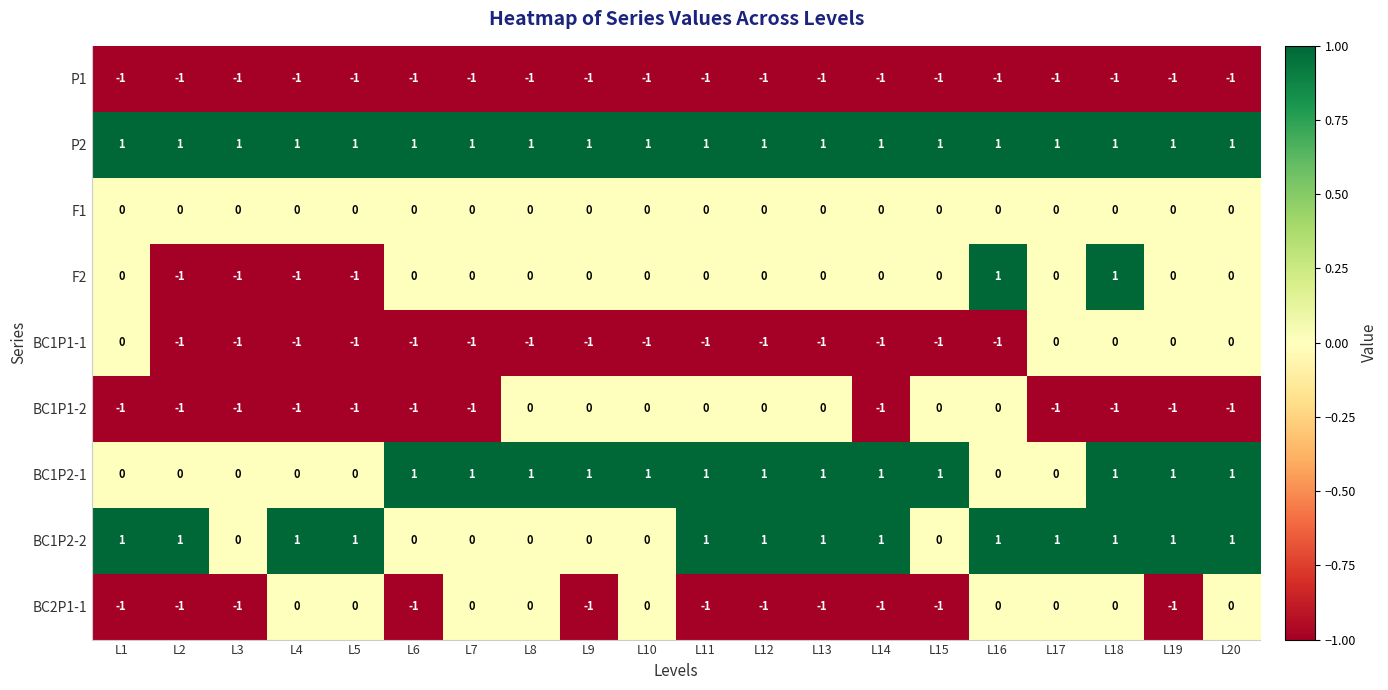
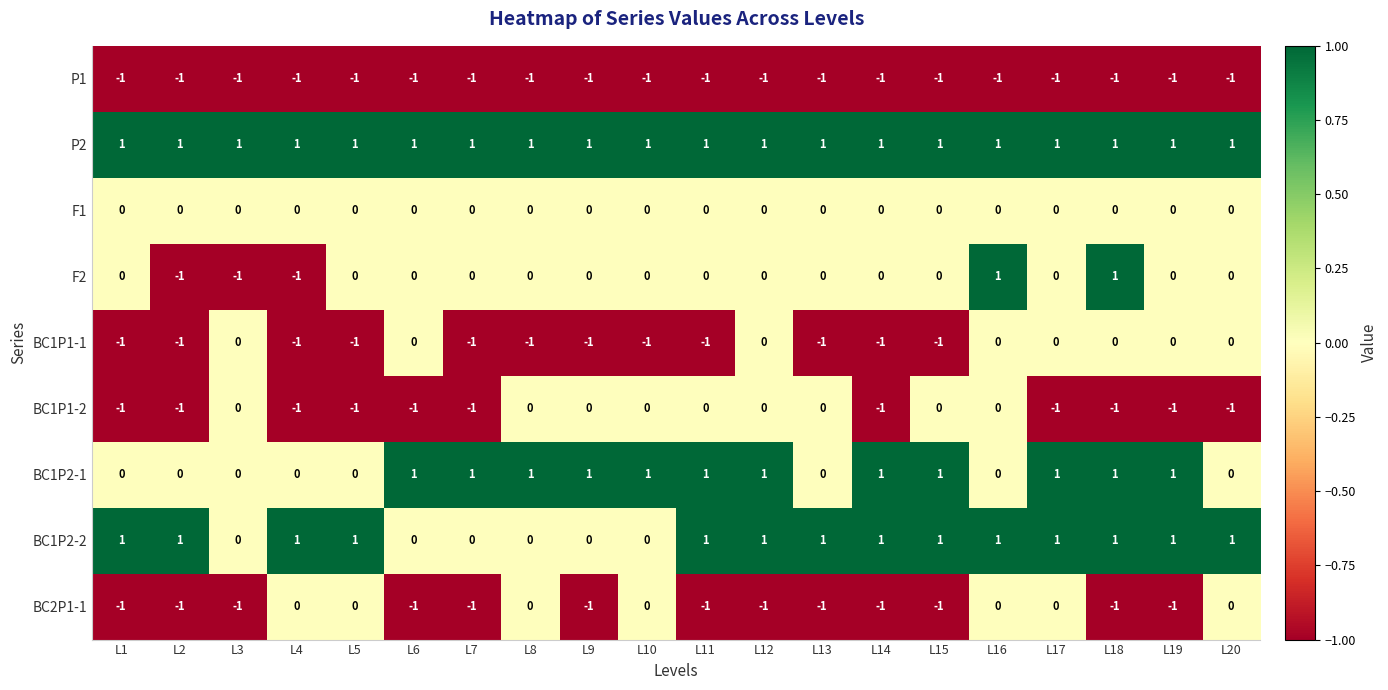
  {
    "P1": {
      "L1": -1,
      "L2": -1,
      "L3": -1,
      "L4": -1,
      "L5": -1,
      "L6": -1,
      "L7": -1,
      "L8": -1,
      "L9": -1,
      "L10": -1,
      "L11": -1,
      "L12": -1,
      "L13": -1,
      "L14": -1,
      "L15": -1,
      "L16": -1,
      "L17": -1,
      "L18": -1,
      "L19": -1,
      "L20": -1
    },
    "P2": {
      "L1": 1,
      "L2": 1,
      "L3": 1,
      "L4": 1,
      "L5": 1,
      "L6": 1,
      "L7": 1,
      "L8": 1,
      "L9": 1,
      "L10": 1,
      "L11": 1,
      "L12": 1,
      "L13": 1,
      "L14": 1,
      "L15": 1,
      "L16": 1,
      "L17": 1,
      "L18": 1,
      "L19": 1,
      "L20": 1
    },
    "F1": {
      "L1": 0,
      "L2": 0,
      "L3": 0,
      "L4": 0,
      "L5": 0,
      "L6": 0,
      "L7": 0,
      "L8": 0,
      "L9": 0,
      "L10": 0,
      "L11": 0,
      "L12": 0,
      "L13": 0,
      "L14": 0,
      "L15": 0,
      "L16": 0,
      "L17": 0,
      "L18": 0,
      "L19": 0,
      "L20": 0
    },
    "F2": {
      "L1": 0,
      "L2": -1,
      "L3": -1,
      "L4": -1,
-     "L5": -1,
+     "L5": 0,
      "L6": 0,
      "L7": 0,
      "L8": 0,
      "L9": 0,
      "L10": 0,
      "L11": 0,
      "L12": 0,
      "L13": 0,
      "L14": 0,
      "L15": 0,
      "L16": 1,
      "L17": 0,
      "L18": 1,
      "L19": 0,
      "L20": 0
    },
    "BC1P1-1": {
-     "L1": 0,
+     "L1": -1,
      "L2": -1,
-     "L3": -1,
+     "L3": 0,
      "L4": -1,
      "L5": -1,
-     "L6": -1,
+     "L6": 0,
      "L7": -1,
      "L8": -1,
      "L9": -1,
      "L10": -1,
      "L11": -1,
-     "L12": -1,
+     "L12": 0,
      "L13": -1,
      "L14": -1,
      "L15": -1,
-     "L16": -1,
+     "L16": 0,
      "L17": 0,
      "L18": 0,
      "L19": 0,
      "L20": 0
    },
    "BC1P1-2": {
      "L1": -1,
      "L2": -1,
-     "L3": -1,
+     "L3": 0,
      "L4": -1,
      "L5": -1,
      "L6": -1,
      "L7": -1,
      "L8": 0,
      "L9": 0,
      "L10": 0,
      "L11": 0,
      "L12": 0,
      "L13": 0,
      "L14": -1,
      "L15": 0,
      "L16": 0,
      "L17": -1,
      "L18": -1,
      "L19": -1,
      "L20": -1
    },
    "BC1P2-1": {
      "L1": 0,
      "L2": 0,
      "L3": 0,
      "L4": 0,
      "L5": 0,
      "L6": 1,
      "L7": 1,
      "L8": 1,
      "L9": 1,
      "L10": 1,
      "L11": 1,
      "L12": 1,
-     "L13": 1,
+     "L13": 0,
      "L14": 1,
      "L15": 1,
      "L16": 0,
-     "L17": 0,
+     "L17": 1,
      "L18": 1,
      "L19": 1,
-     "L20": 1
+     "L20": 0
    },
    "BC1P2-2": {
      "L1": 1,
      "L2": 1,
      "L3": 0,
      "L4": 1,
      "L5": 1,
      "L6": 0,
      "L7": 0,
      "L8": 0,
      "L9": 0,
      "L10": 0,
      "L11": 1,
      "L12": 1,
      "L13": 1,
      "L14": 1,
-     "L15": 0,
+     "L15": 1,
      "L16": 1,
      "L17": 1,
      "L18": 1,
      "L19": 1,
      "L20": 1
    },
    "BC2P1-1": {
      "L1": -1,
      "L2": -1,
      "L3": -1,
      "L4": 0,
      "L5": 0,
      "L6": -1,
-     "L7": 0,
+     "L7": -1,
      "L8": 0,
      "L9": -1,
      "L10": 0,
      "L11": -1,
      "L12": -1,
      "L13": -1,
      "L14": -1,
      "L15": -1,
      "L16": 0,
      "L17": 0,
-     "L18": 0,
+     "L18": -1,
      "L19": -1,
      "L20": 0
    }
  }
